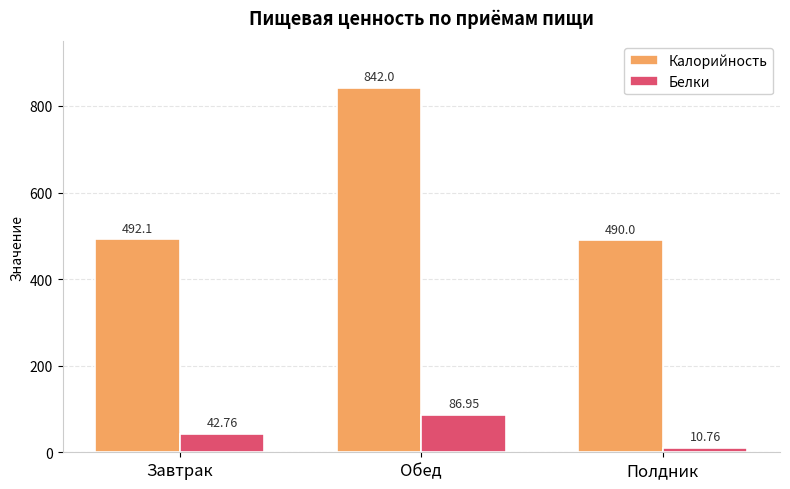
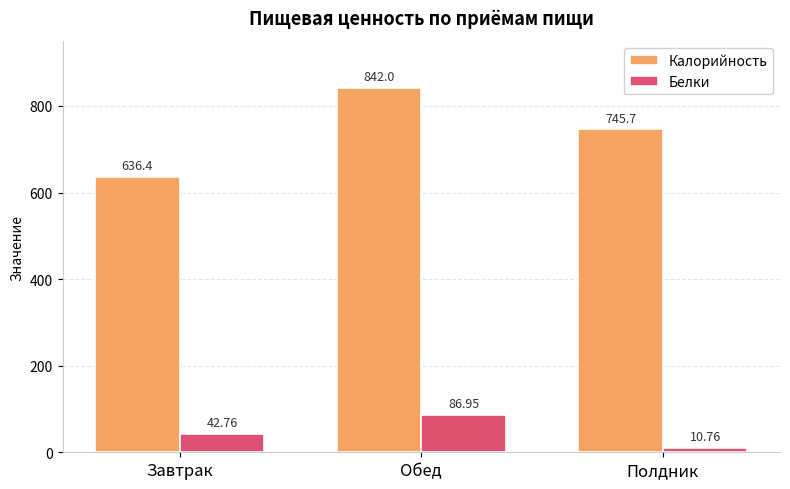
  {
    "Калорийность": {
-     "Завтрак": 492.1,
+     "Завтрак": 636.4,
      "Обед": 842.0,
-     "Полдник": 490.0
+     "Полдник": 745.7
    },
    "Белки": {
      "Завтрак": 42.76,
      "Обед": 86.95,
      "Полдник": 10.76
    }
  }
